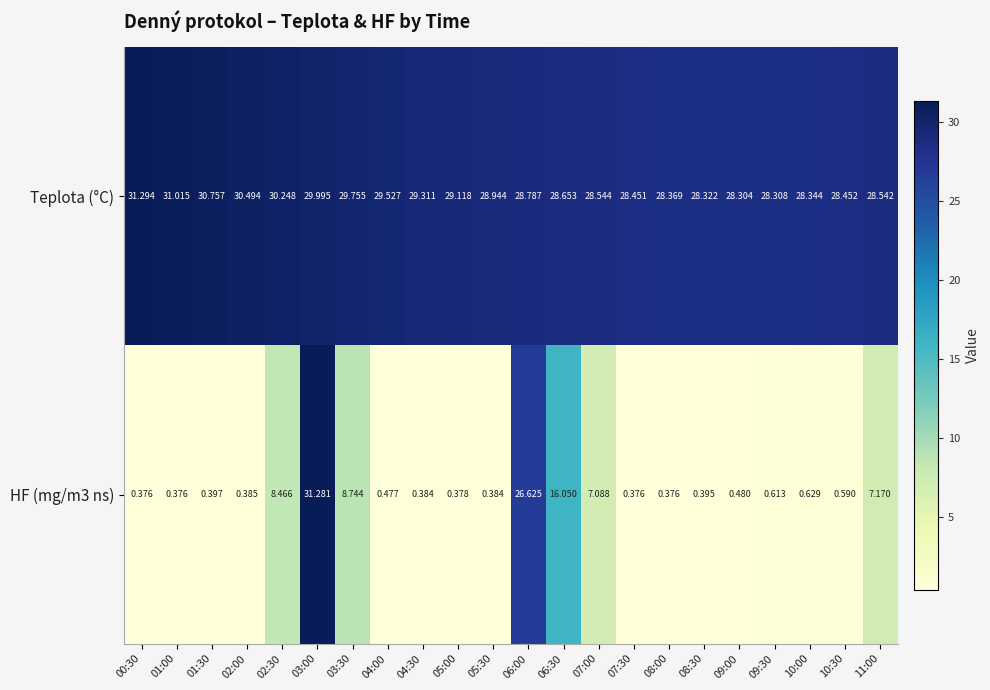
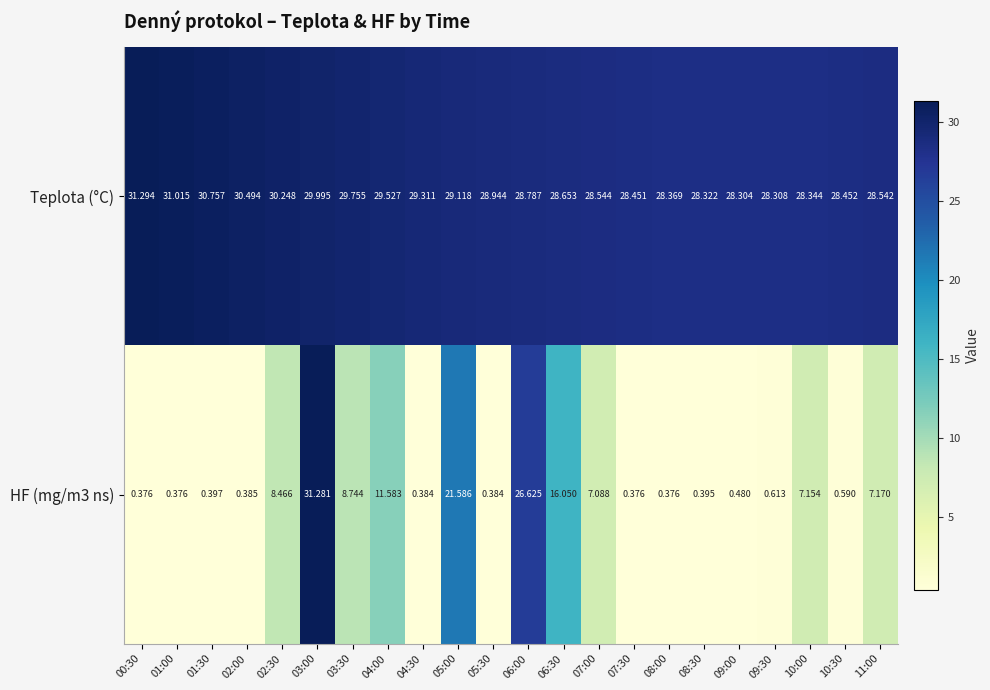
  {
    "Teplota (°C)": {
      "00:30": 31.294,
      "01:00": 31.015,
      "01:30": 30.757,
      "02:00": 30.494,
      "02:30": 30.248,
      "03:00": 29.995,
      "03:30": 29.755,
      "04:00": 29.527,
      "04:30": 29.311,
      "05:00": 29.118,
      "05:30": 28.944,
      "06:00": 28.787,
      "06:30": 28.653,
      "07:00": 28.544,
      "07:30": 28.451,
      "08:00": 28.369,
      "08:30": 28.322,
      "09:00": 28.304,
      "09:30": 28.308,
      "10:00": 28.344,
      "10:30": 28.452,
      "11:00": 28.542
    },
    "HF (mg/m3 ns)": {
      "00:30": 0.376,
      "01:00": 0.376,
      "01:30": 0.397,
      "02:00": 0.385,
      "02:30": 8.466,
      "03:00": 31.281,
      "03:30": 8.744,
-     "04:00": 0.477,
+     "04:00": 11.583,
      "04:30": 0.384,
-     "05:00": 0.378,
+     "05:00": 21.586,
      "05:30": 0.384,
      "06:00": 26.625,
      "06:30": 16.050,
      "07:00": 7.088,
      "07:30": 0.376,
      "08:00": 0.376,
      "08:30": 0.395,
      "09:00": 0.480,
      "09:30": 0.613,
-     "10:00": 0.629,
+     "10:00": 7.154,
      "10:30": 0.590,
      "11:00": 7.170
    }
  }
